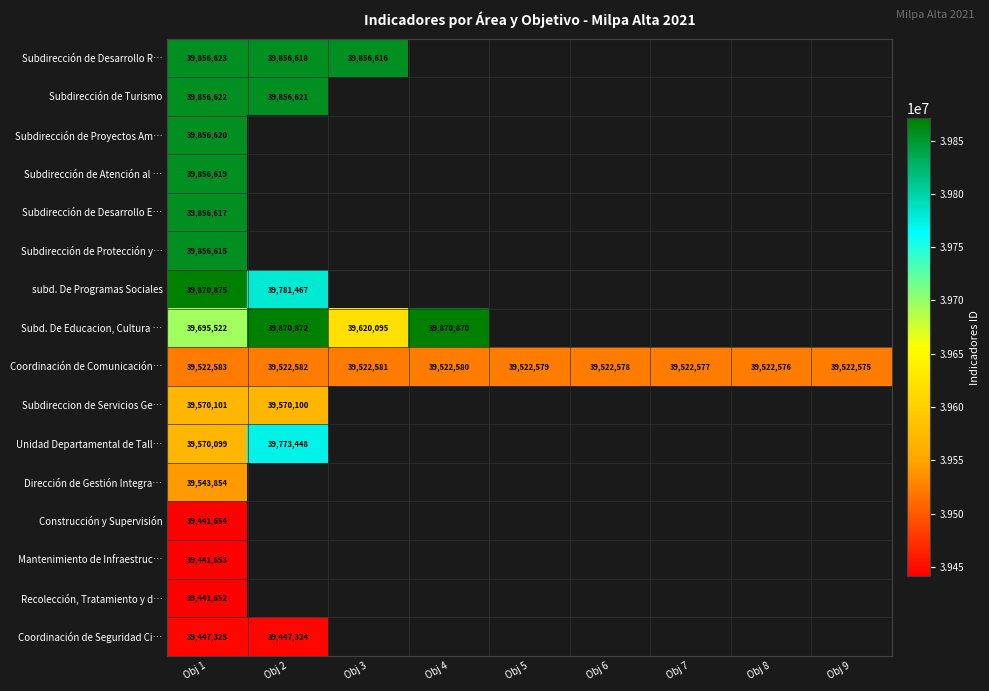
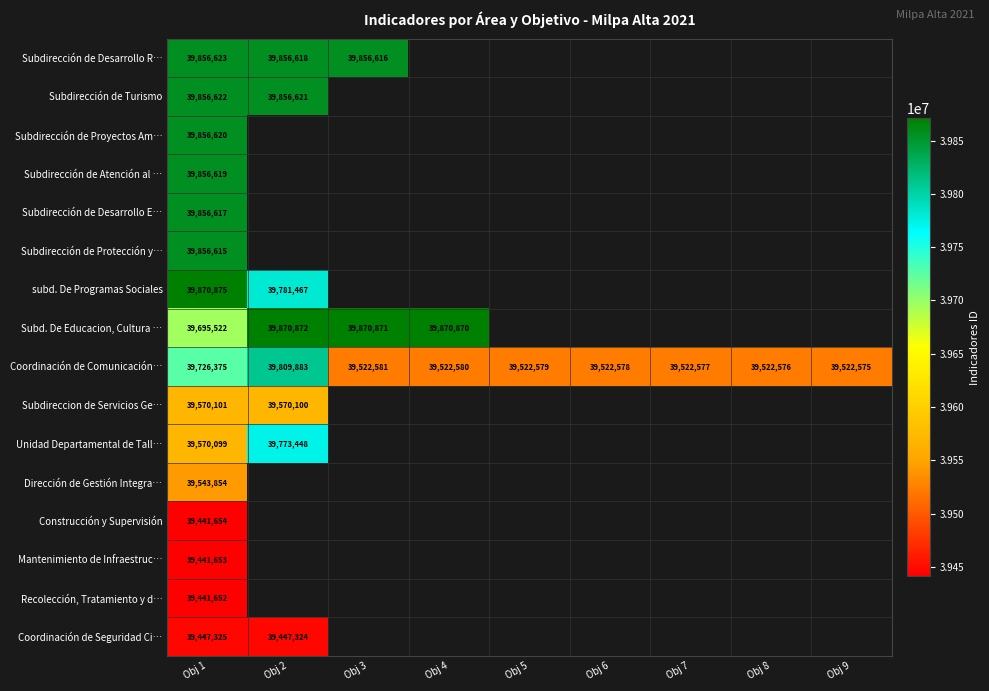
  {
    "Subdirección de Desarrollo R…": {
      "Obj 1": "39,856,623",
      "Obj 2": "39,856,618",
      "Obj 3": "39,856,616"
    },
    "Subdirección de Turismo": {
      "Obj 1": "39,856,622",
      "Obj 2": "39,856,621"
    },
    "Subdirección de Proyectos Am…": {
      "Obj 1": "39,856,620"
    },
    "Subdirección de Atención al …": {
      "Obj 1": "39,856,619"
    },
    "Subdirección de Desarrollo E…": {
      "Obj 1": "39,856,617"
    },
    "Subdirección de Protección y…": {
      "Obj 1": "39,856,615"
    },
    "subd. De Programas Sociales": {
      "Obj 1": "39,870,875",
      "Obj 2": "39,781,467"
    },
    "Subd. De Educacion, Cultura …": {
      "Obj 1": "39,695,522",
      "Obj 2": "39,870,872",
-     "Obj 3": "39,620,095",
+     "Obj 3": "39,870,871",
      "Obj 4": "39,870,870"
    },
    "Coordinación de Comunicación…": {
-     "Obj 1": "39,522,583",
-     "Obj 2": "39,522,582",
+     "Obj 1": "39,726,375",
+     "Obj 2": "39,809,883",
      "Obj 3": "39,522,581",
      "Obj 4": "39,522,580",
      "Obj 5": "39,522,579",
      "Obj 6": "39,522,578",
      "Obj 7": "39,522,577",
      "Obj 8": "39,522,576",
      "Obj 9": "39,522,575"
    },
    "Subdireccion de Servicios Ge…": {
      "Obj 1": "39,570,101",
      "Obj 2": "39,570,100"
    },
    "Unidad Departamental de Tall…": {
      "Obj 1": "39,570,099",
      "Obj 2": "39,773,448"
    },
    "Dirección de Gestión Integra…": {
      "Obj 1": "39,543,854"
    },
    "Construcción y Supervisión": {
      "Obj 1": "39,441,654"
    },
    "Mantenimiento de Infraestruc…": {
      "Obj 1": "39,441,653"
    },
    "Recolección, Tratamiento y d…": {
      "Obj 1": "39,441,652"
    },
    "Coordinación de Seguridad Ci…": {
      "Obj 1": "39,447,325",
      "Obj 2": "39,447,324"
    }
  }
